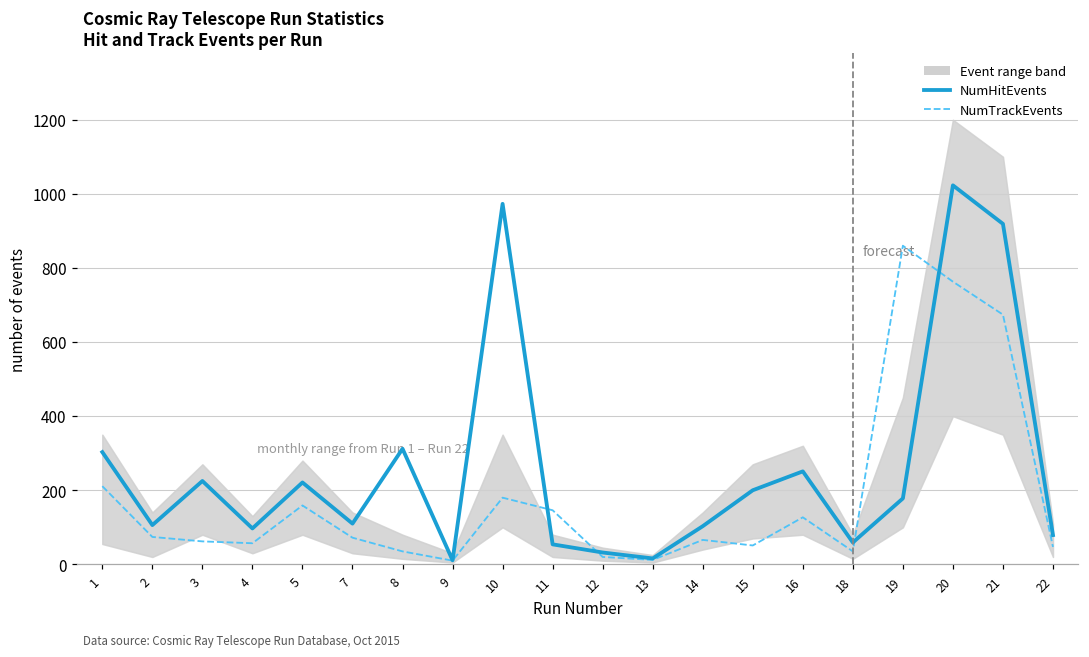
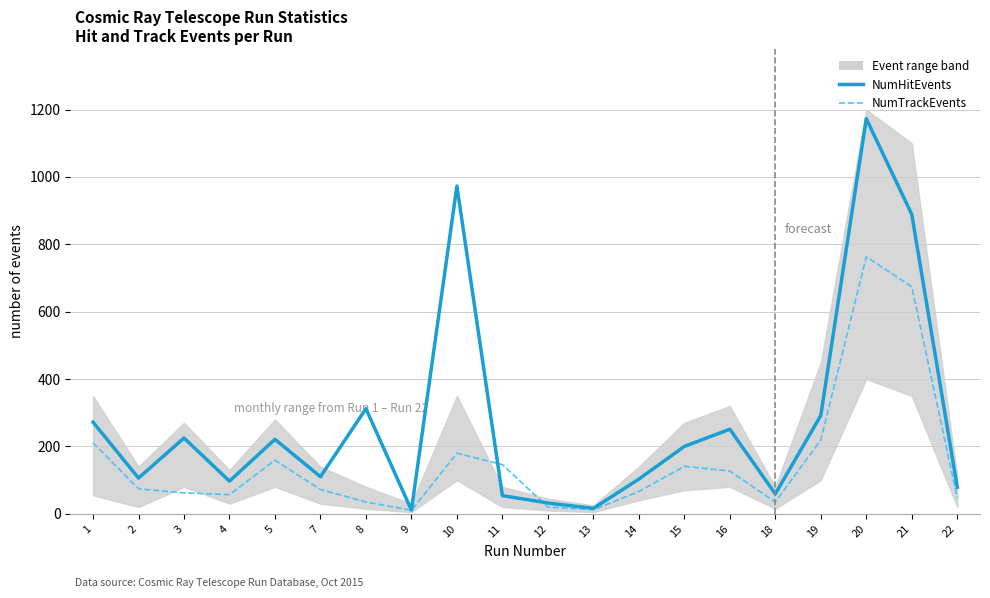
  {
    "NumHitEvents": {
-     "1": 300,
+     "1": 270,
      "2": 110,
      "3": 230,
      "4": 100,
      "5": 220,
      "7": 110,
      "10": 970,
      "11": 50,
      "12": 30,
      "14": 100,
      "15": 200,
      "16": 250,
      "18": 60,
-     "19": 180,
-     "20": 1020,
-     "21": 920,
+     "19": 290,
+     "20": 1170,
+     "21": 890,
      "22": 80
    },
    "NumTrackEvents": {
      "1": 210,
      "2": 70,
      "3": 60,
      "4": 60,
      "5": 160,
      "7": 70,
      "8": 40,
      "10": 180,
      "11": 150,
      "12": 20,
      "14": 70,
-     "15": 50,
+     "15": 140,
      "16": 130,
      "18": 40,
-     "19": 860,
+     "19": 220,
      "20": 760,
      "21": 670,
      "22": 50
    }
  }
